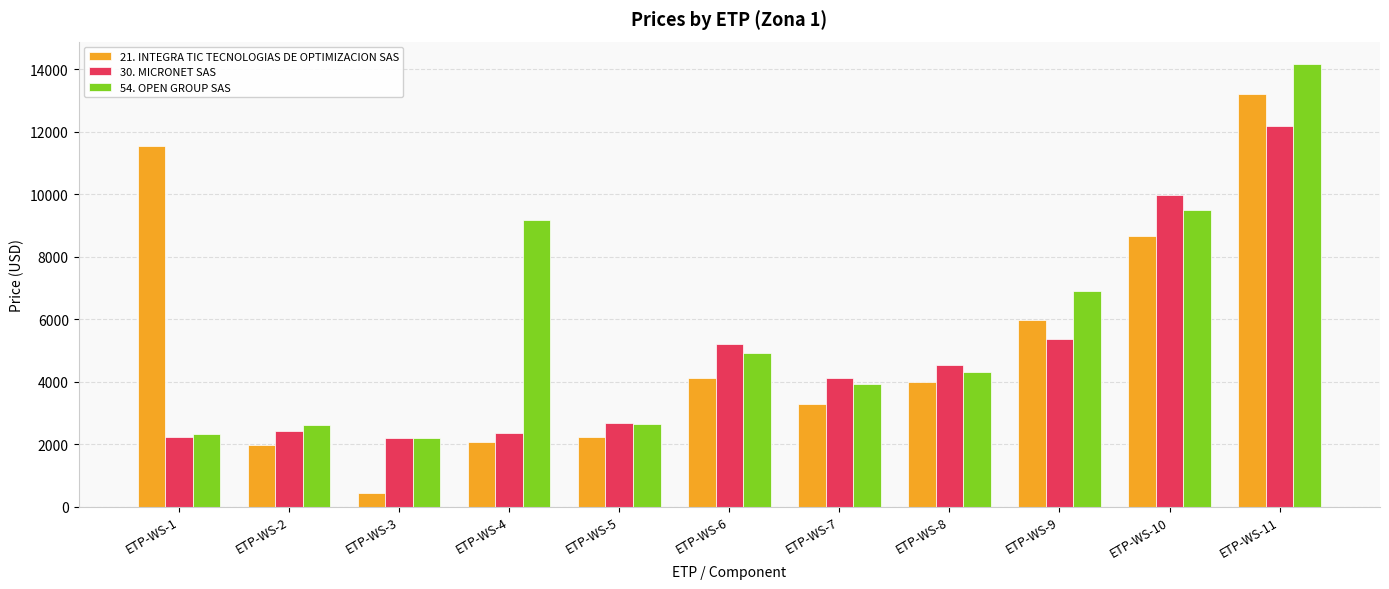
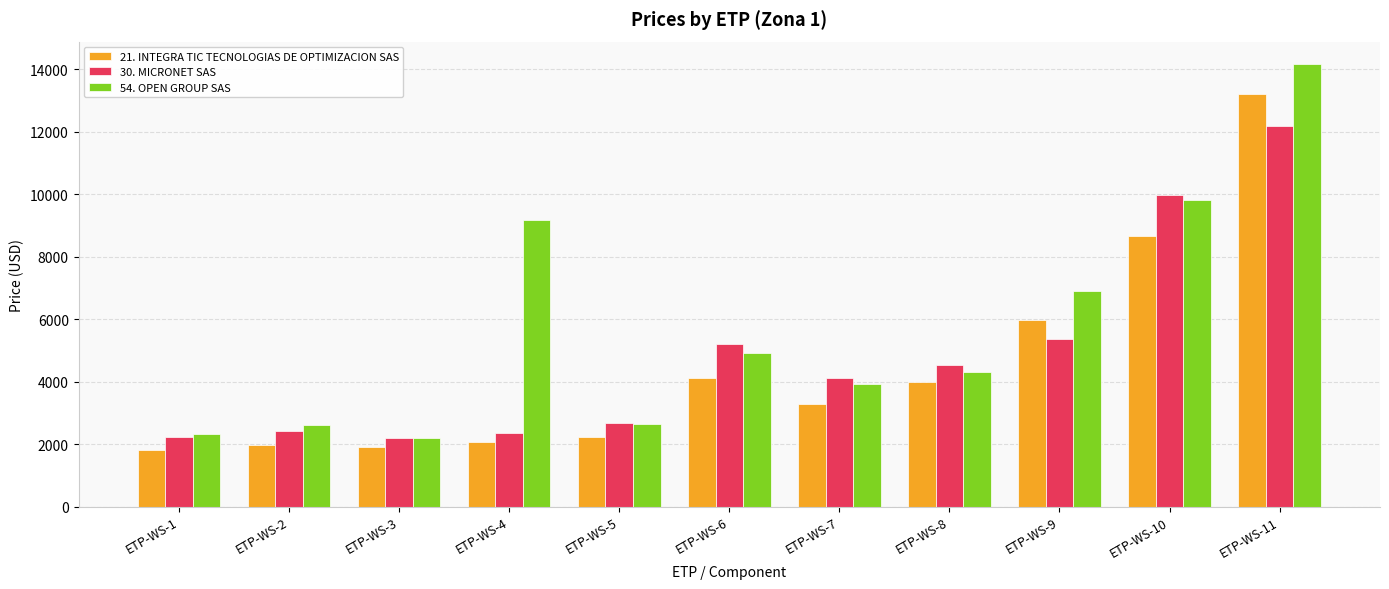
  {
    "21. INTEGRA TIC TECNOLOGIAS DE OPTIMIZACION SAS": {
-     "ETP-WS-1": 11500,
+     "ETP-WS-1": 1800,
      "ETP-WS-2": 2000,
-     "ETP-WS-3": 400,
+     "ETP-WS-3": 1900,
      "ETP-WS-4": 2100,
      "ETP-WS-5": 2200,
      "ETP-WS-6": 4100,
      "ETP-WS-7": 3300,
      "ETP-WS-8": 4000,
      "ETP-WS-9": 6000,
      "ETP-WS-10": 8700,
      "ETP-WS-11": 13200
    },
    "30. MICRONET SAS": {
      "ETP-WS-1": 2200,
      "ETP-WS-2": 2400,
      "ETP-WS-3": 2200,
      "ETP-WS-4": 2400,
      "ETP-WS-5": 2700,
      "ETP-WS-6": 5200,
      "ETP-WS-7": 4100,
      "ETP-WS-8": 4500,
      "ETP-WS-9": 5400,
      "ETP-WS-10": 10000,
      "ETP-WS-11": 12200
    },
    "54. OPEN GROUP SAS": {
      "ETP-WS-1": 2300,
      "ETP-WS-2": 2600,
      "ETP-WS-3": 2200,
      "ETP-WS-4": 9200,
      "ETP-WS-5": 2700,
      "ETP-WS-6": 4900,
      "ETP-WS-7": 3900,
      "ETP-WS-8": 4300,
      "ETP-WS-9": 6900,
-     "ETP-WS-10": 9500,
+     "ETP-WS-10": 9800,
      "ETP-WS-11": 14200
    }
  }
